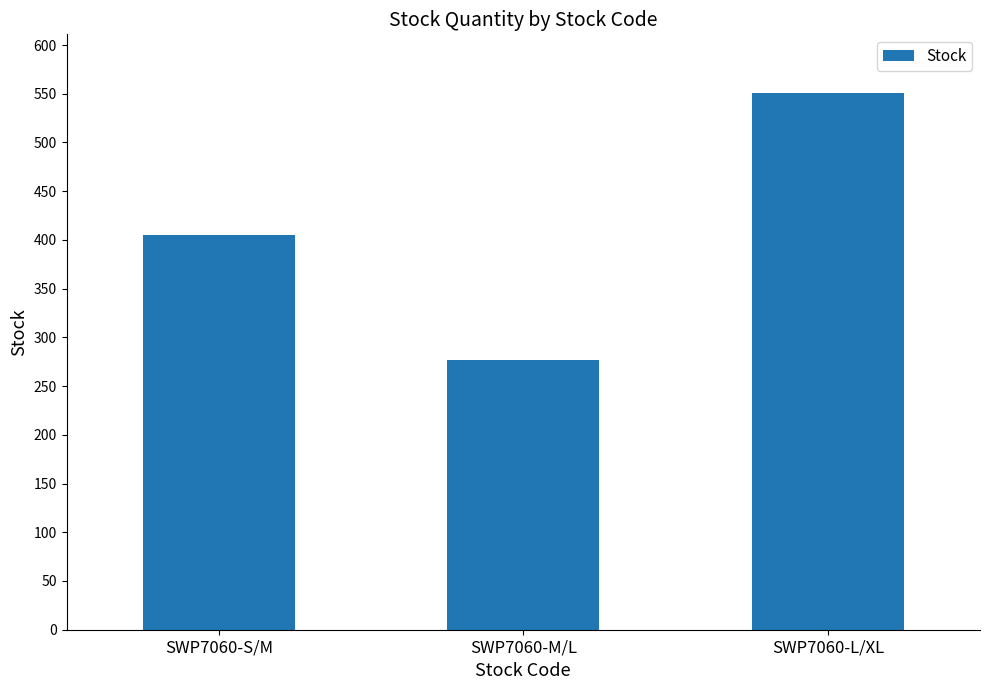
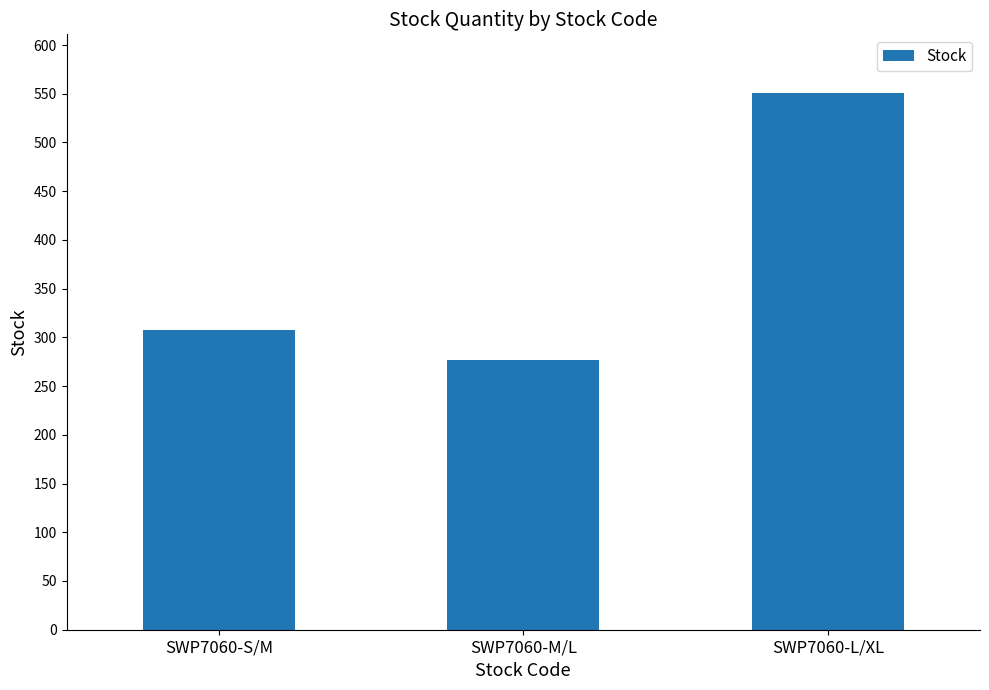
  {
-   "SWP7060-S/M": 410,
+   "SWP7060-S/M": 310,
    "SWP7060-M/L": 280,
    "SWP7060-L/XL": 550
  }
